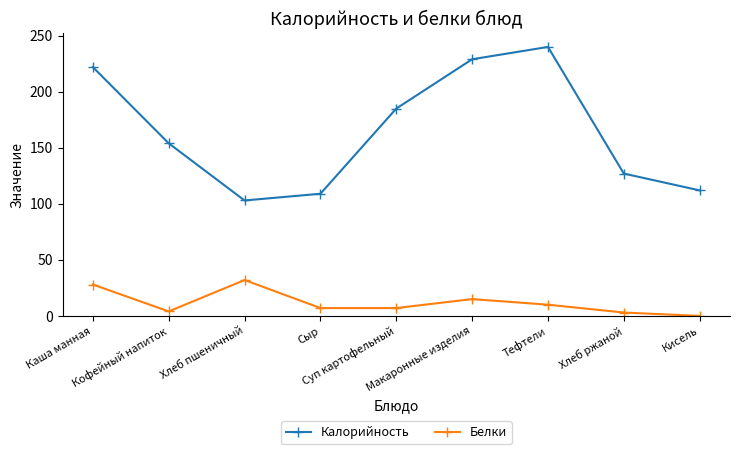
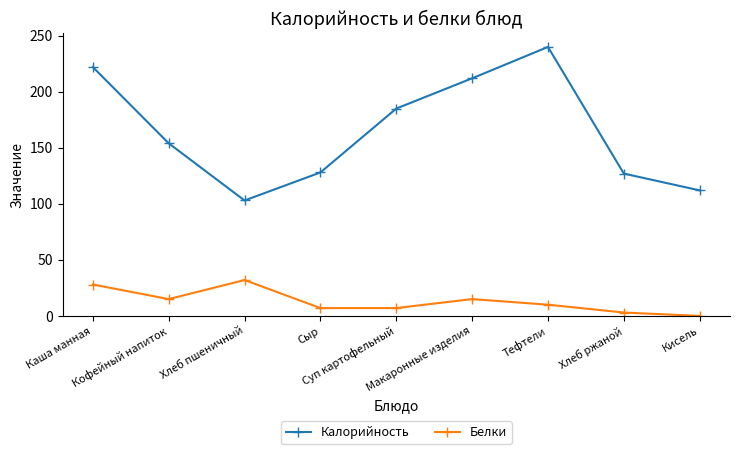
  {
    "Калорийность": {
      "Каша манная": 222,
      "Кофейный напиток": 154,
      "Хлеб пшеничный": 103,
-     "Сыр": 109,
+     "Сыр": 128,
      "Суп картофельный": 185,
-     "Макаронные изделия": 229,
+     "Макаронные изделия": 212,
      "Тефтели": 240,
      "Хлеб ржаной": 127,
      "Кисель": 112
    },
    "Белки": {
      "Каша манная": 28,
-     "Кофейный напиток": 4,
+     "Кофейный напиток": 15,
      "Хлеб пшеничный": 32,
      "Сыр": 7,
      "Суп картофельный": 7,
      "Макаронные изделия": 15,
      "Тефтели": 10,
      "Хлеб ржаной": 3,
      "Кисель": 0
    }
  }
